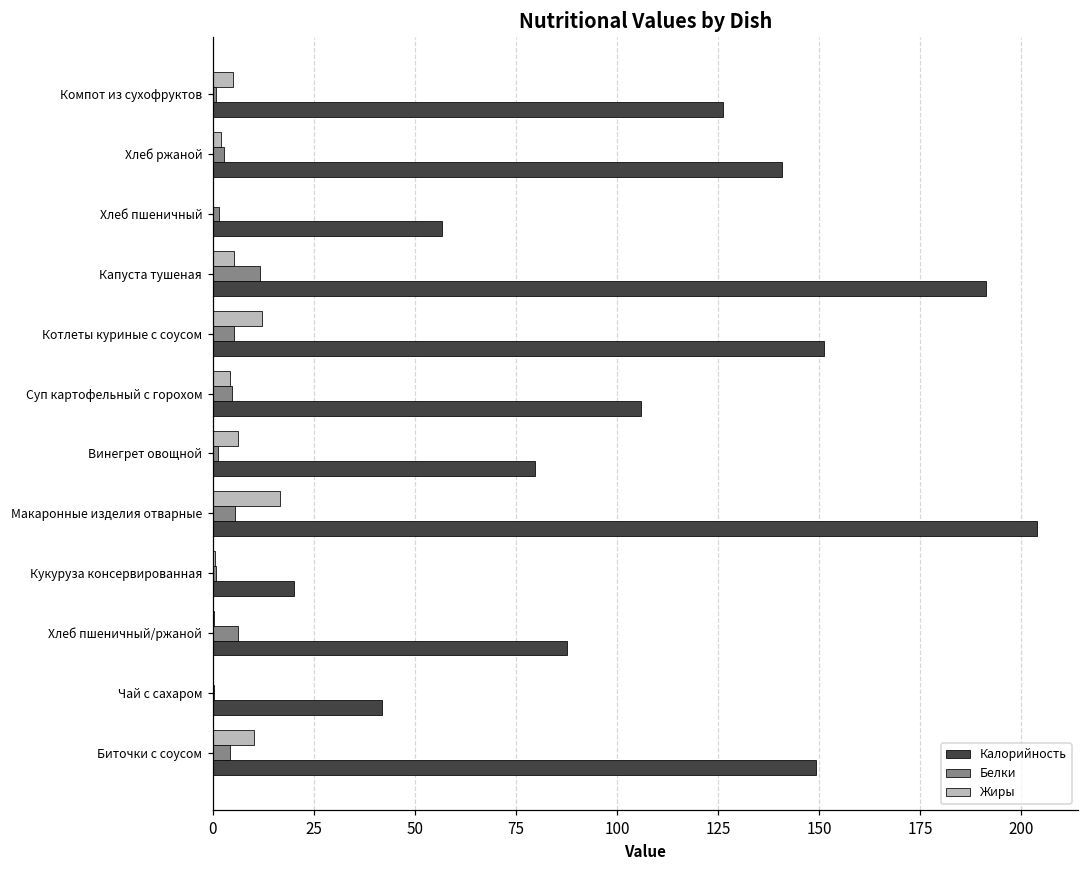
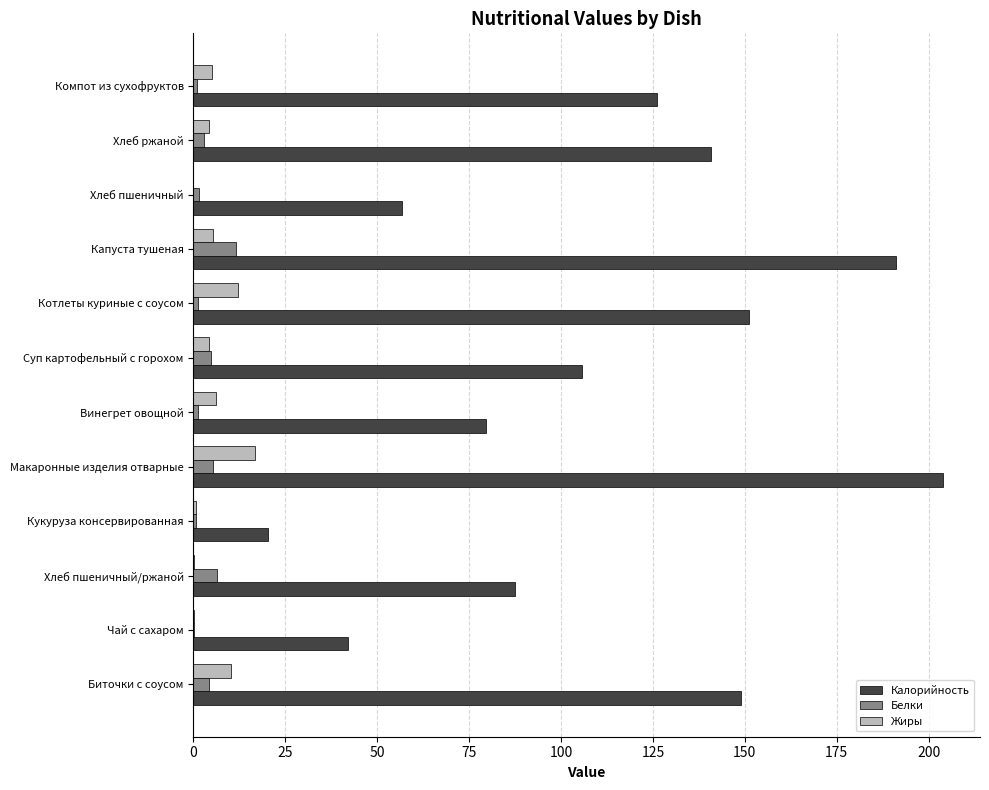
  {
    "Калорийность": {
      "Компот из сухофруктов": 126,
      "Хлеб ржаной": 141,
      "Хлеб пшеничный": 57,
      "Капуста тушеная": 191,
      "Котлеты куриные с соусом": 151,
      "Суп картофельный с горохом": 106,
      "Винегрет овощной": 80,
      "Макаронные изделия отварные": 204,
      "Кукуруза консервированная": 20,
      "Хлеб пшеничный/ржаной": 88,
      "Чай с сахаром": 42,
      "Биточки с соусом": 149
    },
    "Белки": {
      "Компот из сухофруктов": 1,
      "Хлеб ржаной": 3,
      "Хлеб пшеничный": 2,
      "Капуста тушеная": 12,
-     "Котлеты куриные с соусом": 5,
+     "Котлеты куриные с соусом": 1,
      "Суп картофельный с горохом": 5,
      "Винегрет овощной": 1,
      "Макаронные изделия отварные": 5,
      "Кукуруза консервированная": 1,
      "Хлеб пшеничный/ржаной": 6,
      "Биточки с соусом": 4
    },
    "Жиры": {
      "Компот из сухофруктов": 5,
-     "Хлеб ржаной": 2,
+     "Хлеб ржаной": 4,
      "Капуста тушеная": 5,
      "Котлеты куриные с соусом": 12,
      "Суп картофельный с горохом": 4,
      "Винегрет овощной": 6,
      "Макаронные изделия отварные": 17,
      "Биточки с соусом": 10
    }
  }
